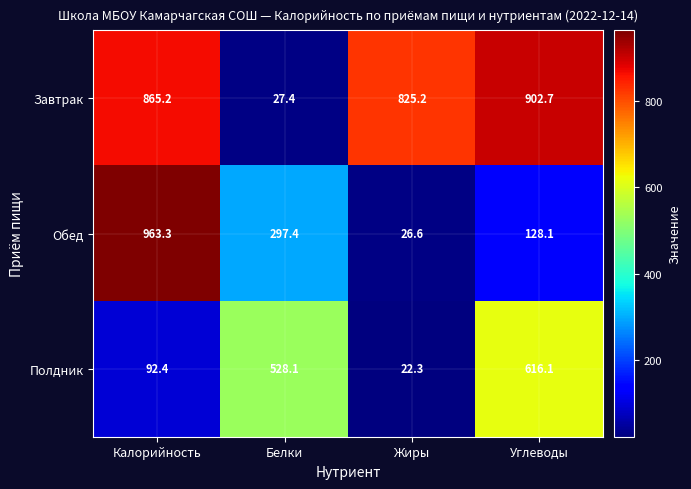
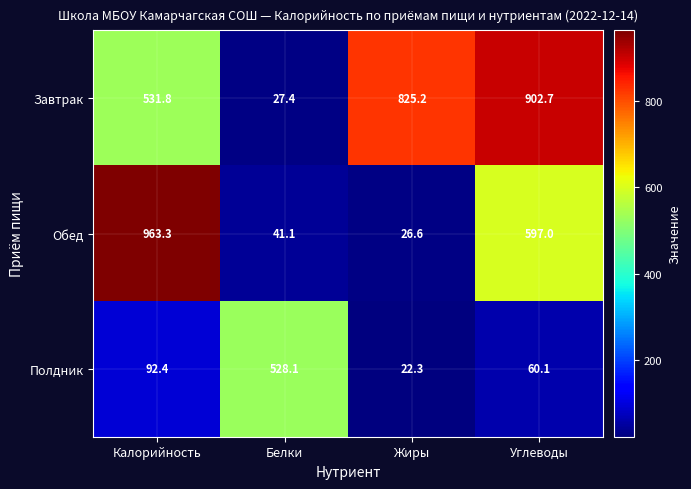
  {
    "Завтрак": {
-     "Калорийность": 865.2,
+     "Калорийность": 531.8,
      "Белки": 27.4,
      "Жиры": 825.2,
      "Углеводы": 902.7
    },
    "Обед": {
      "Калорийность": 963.3,
-     "Белки": 297.4,
+     "Белки": 41.1,
      "Жиры": 26.6,
-     "Углеводы": 128.1
+     "Углеводы": 597.0
    },
    "Полдник": {
      "Калорийность": 92.4,
      "Белки": 528.1,
      "Жиры": 22.3,
-     "Углеводы": 616.1
+     "Углеводы": 60.1
    }
  }
